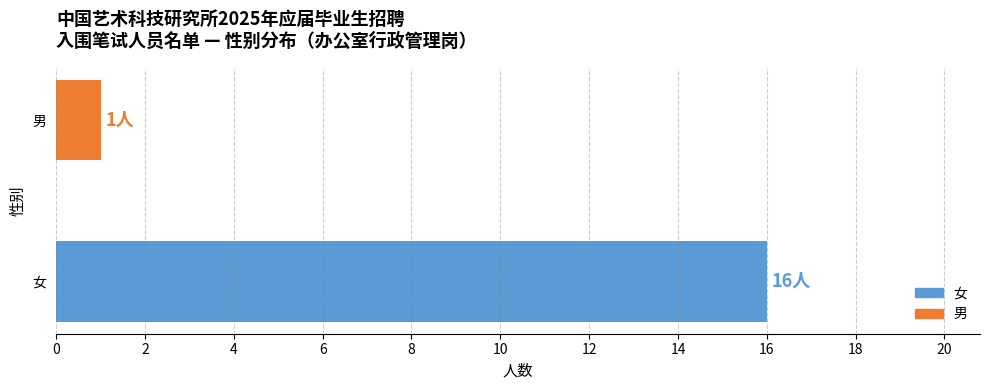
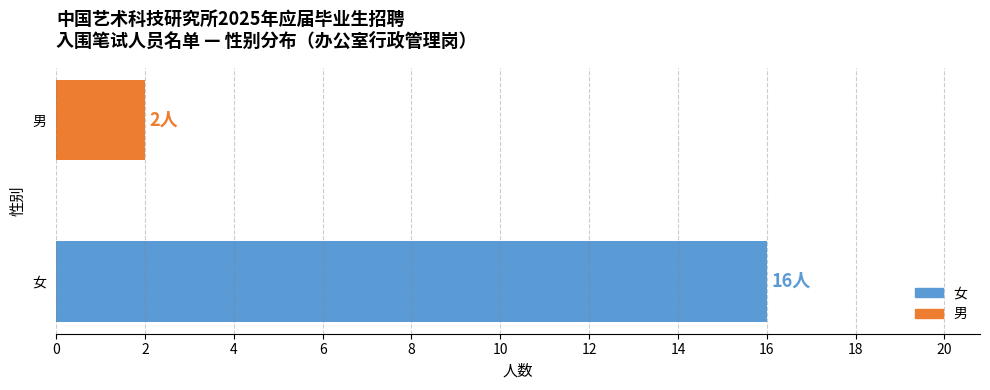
  {
-   "男": "1人",
+   "男": "2人",
    "女": "16人"
  }
